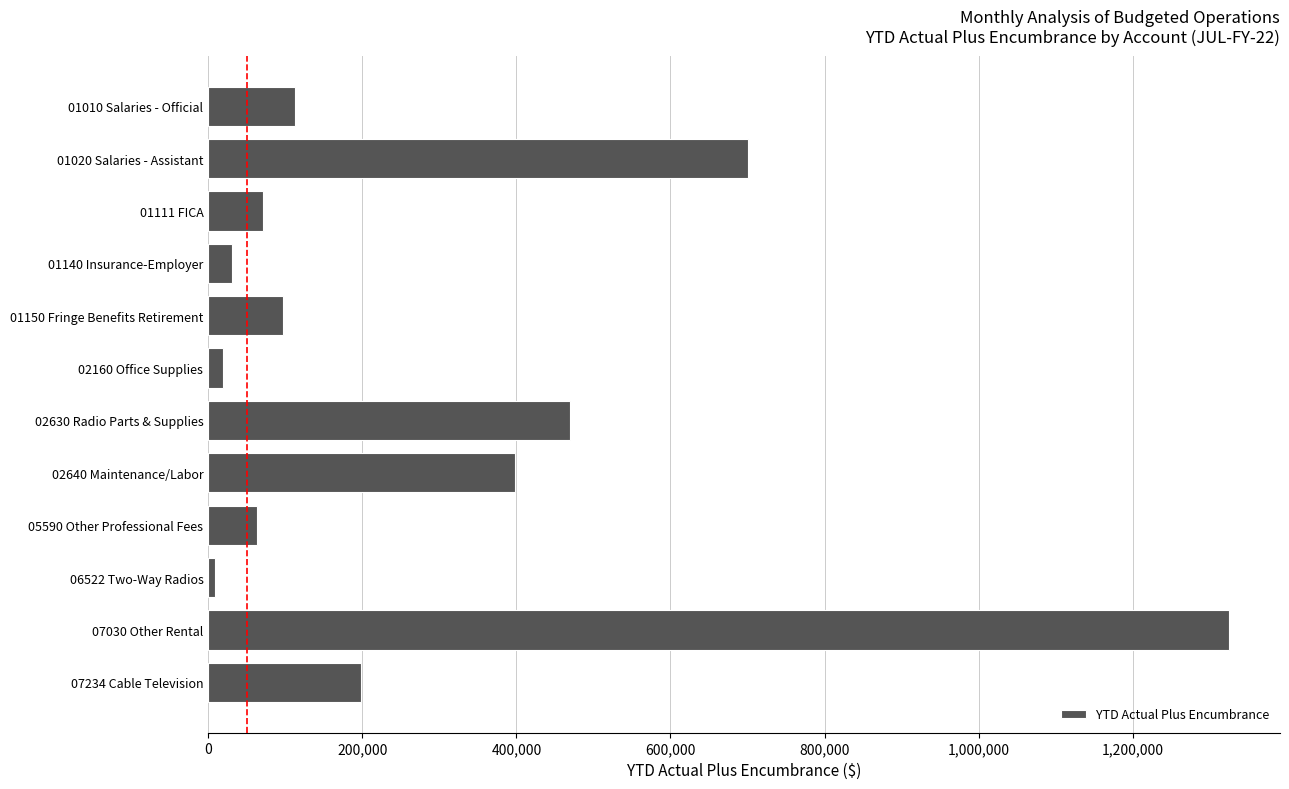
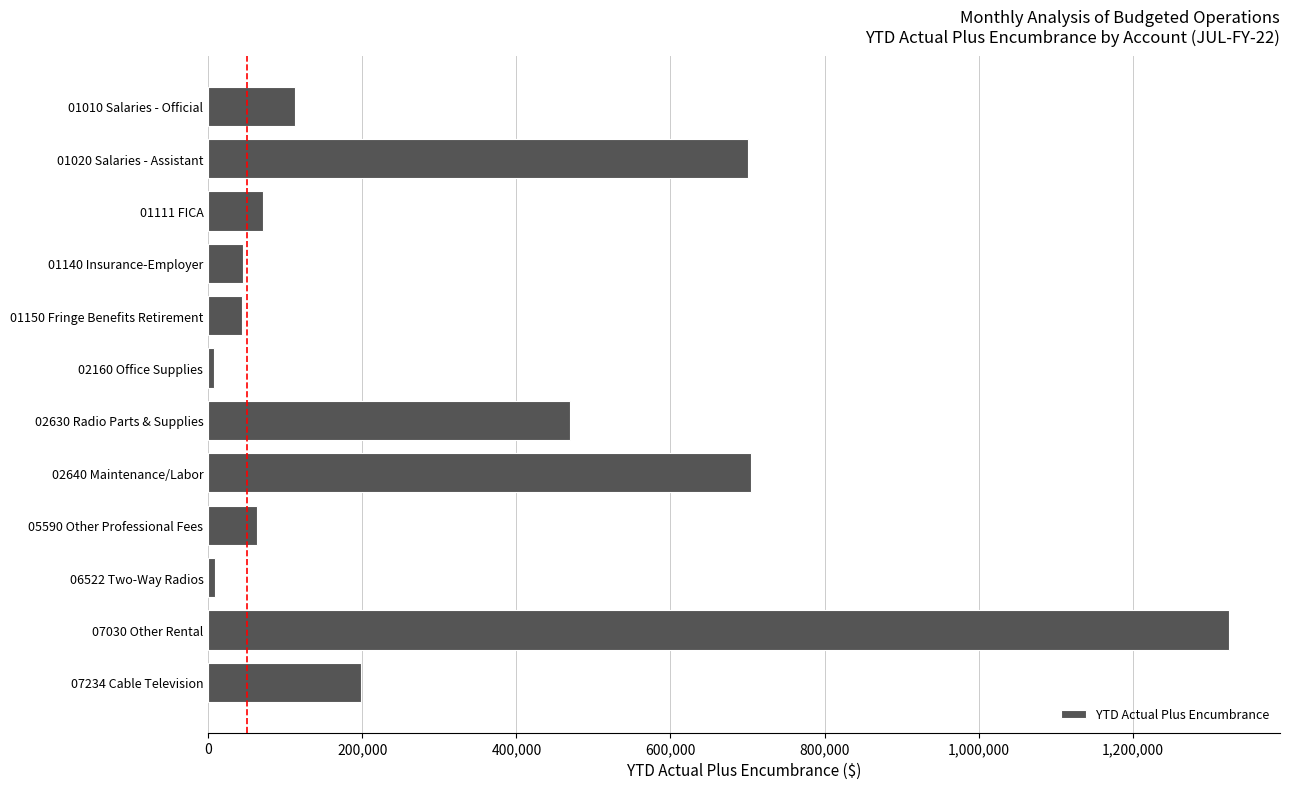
  {
    "01010 Salaries - Official": "110,000",
    "01020 Salaries - Assistant": "700,000",
    "01111 FICA": "70,000",
-   "01140 Insurance-Employer": "30,000",
-   "01150 Fringe Benefits Retirement": "100,000",
-   "02160 Office Supplies": "20,000",
+   "01140 Insurance-Employer": "50,000",
+   "01150 Fringe Benefits Retirement": "40,000",
+   "02160 Office Supplies": "10,000",
    "02630 Radio Parts & Supplies": "470,000",
-   "02640 Maintenance/Labor": "400,000",
+   "02640 Maintenance/Labor": "700,000",
    "05590 Other Professional Fees": "60,000",
    "06522 Two-Way Radios": "10,000",
    "07030 Other Rental": "1,320,000",
    "07234 Cable Television": "200,000"
  }
